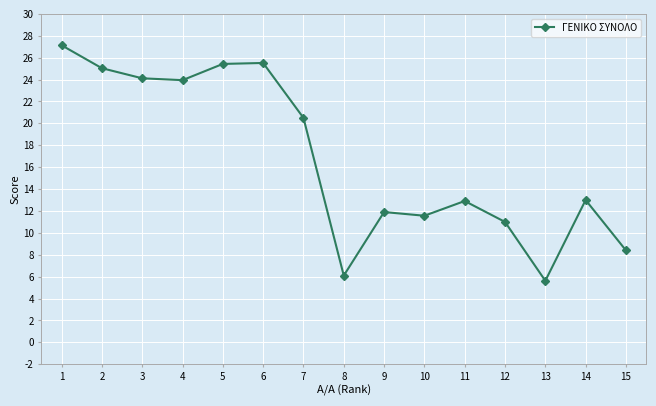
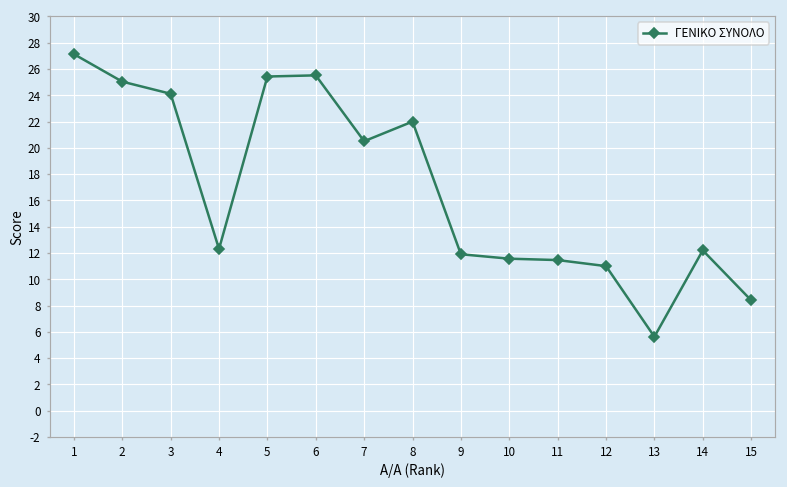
  {
    "1": 27.1,
    "2": 25.0,
    "3": 24.1,
-   "4": 23.9,
+   "4": 12.3,
    "5": 25.4,
    "6": 25.5,
    "7": 20.5,
-   "8": 6.1,
+   "8": 22.0,
    "9": 11.9,
    "10": 11.6,
-   "11": 12.9,
+   "11": 11.5,
    "12": 11.0,
    "13": 5.6,
-   "14": 13.0,
+   "14": 12.2,
    "15": 8.4
  }
